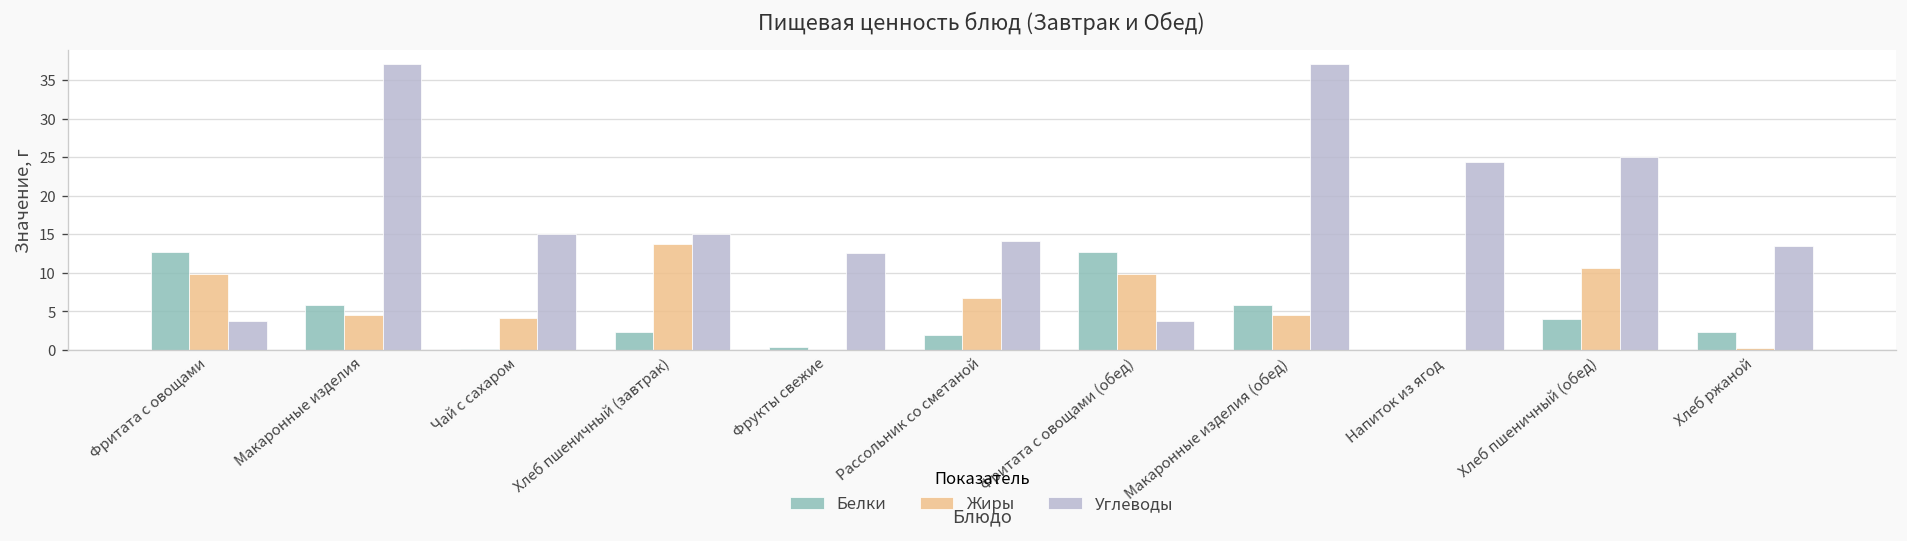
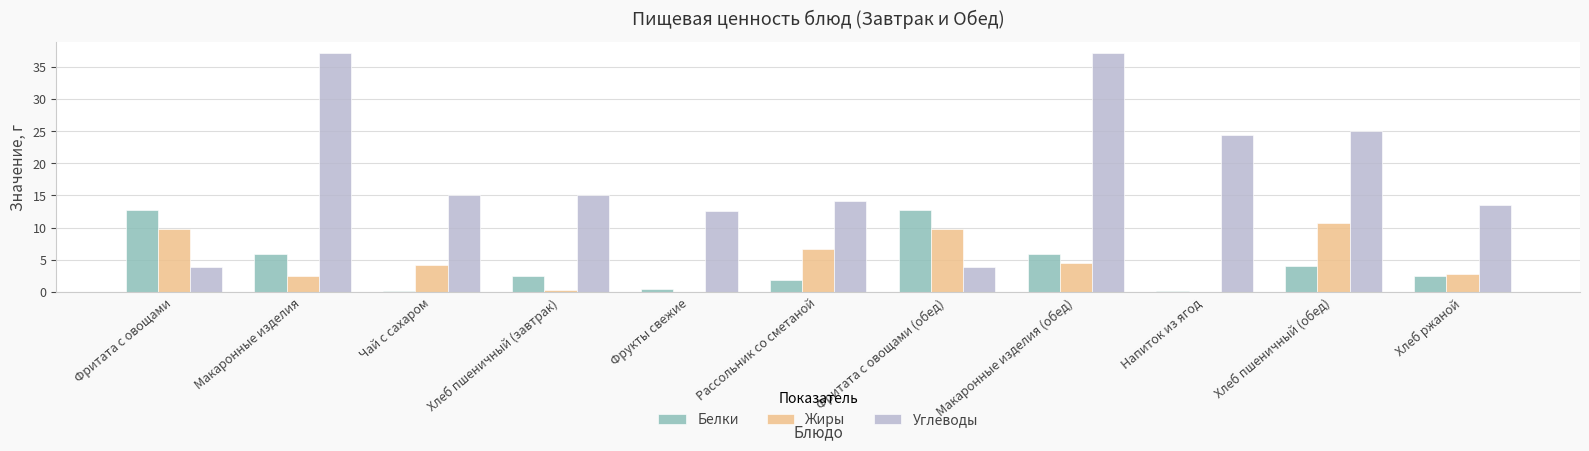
  {
    "Жиры": {
      "Фритата с овощами": 10,
-     "Макаронные изделия": 4,
+     "Макаронные изделия": 3,
      "Чай с сахаром": 4,
-     "Хлеб пшеничный (завтрак)": 14,
+     "Хлеб пшеничный (завтрак)": 0,
      "Фрукты свежие": 0,
      "Рассольник со сметаной": 7,
      "Фритата с овощами (обед)": 10,
      "Макаронные изделия (обед)": 4,
      "Хлеб пшеничный (обед)": 11,
-     "Хлеб ржаной": 0
+     "Хлеб ржаной": 3
    }
  }
